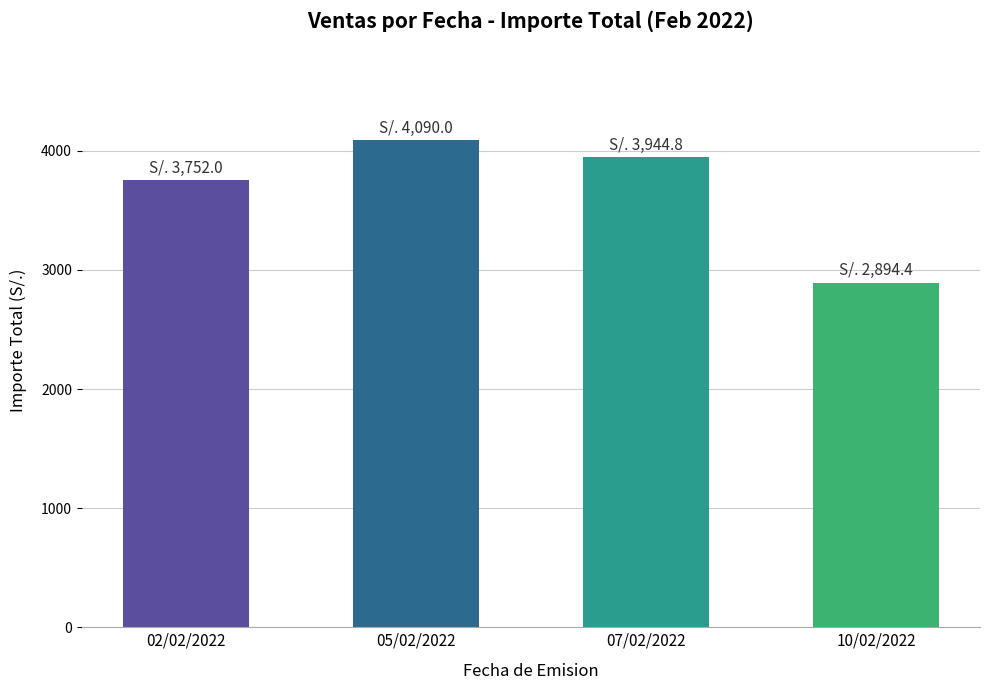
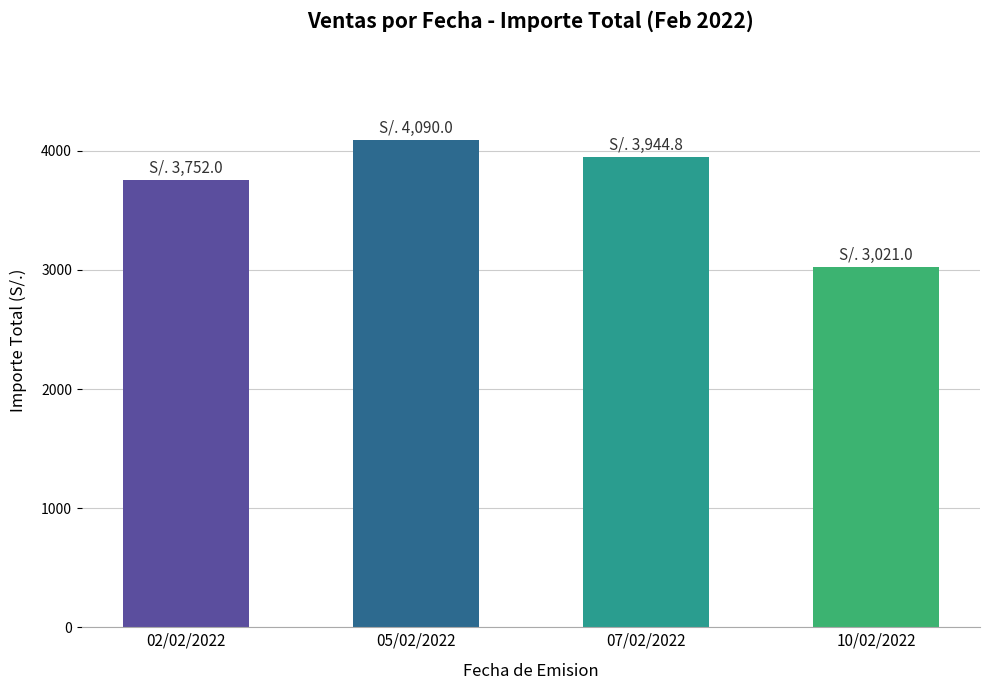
  {
    "02/02/2022": "3,752.0",
    "05/02/2022": "4,090.0",
    "07/02/2022": "3,944.8",
-   "10/02/2022": "2,894.4"
+   "10/02/2022": "3,021.0"
  }
